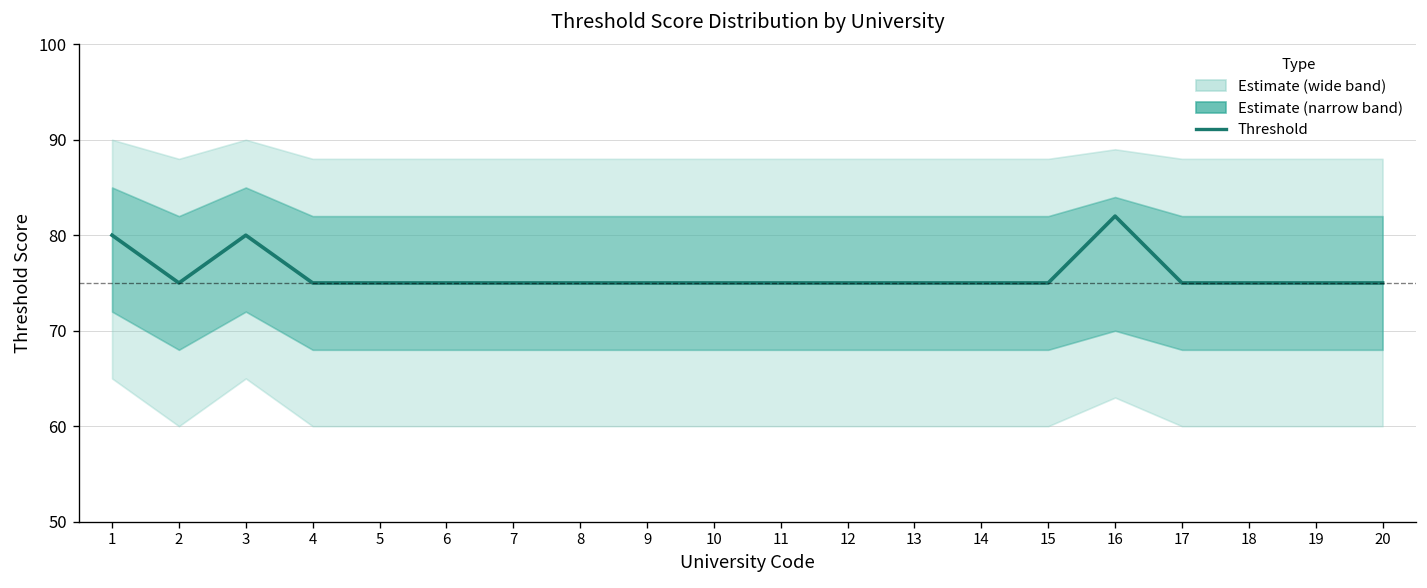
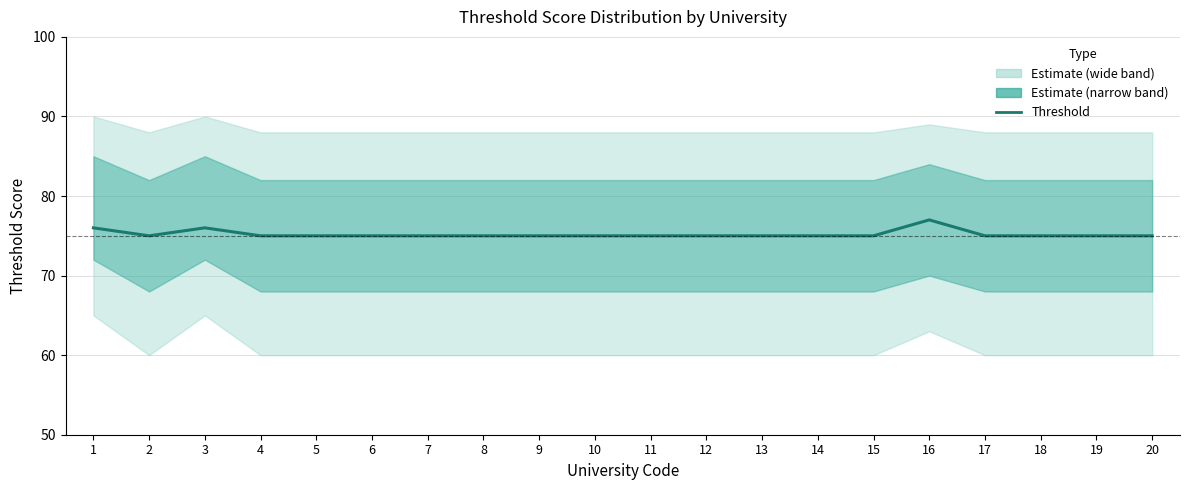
  {
    "Threshold": {
-     "1": 80,
+     "1": 76,
      "2": 75,
-     "3": 80,
+     "3": 76,
      "4": 75,
      "5": 75,
      "6": 75,
      "7": 75,
      "8": 75,
      "9": 75,
      "10": 75,
      "11": 75,
      "12": 75,
      "13": 75,
      "14": 75,
      "15": 75,
-     "16": 82,
+     "16": 77,
      "17": 75,
      "18": 75,
      "19": 75,
      "20": 75
    }
  }
